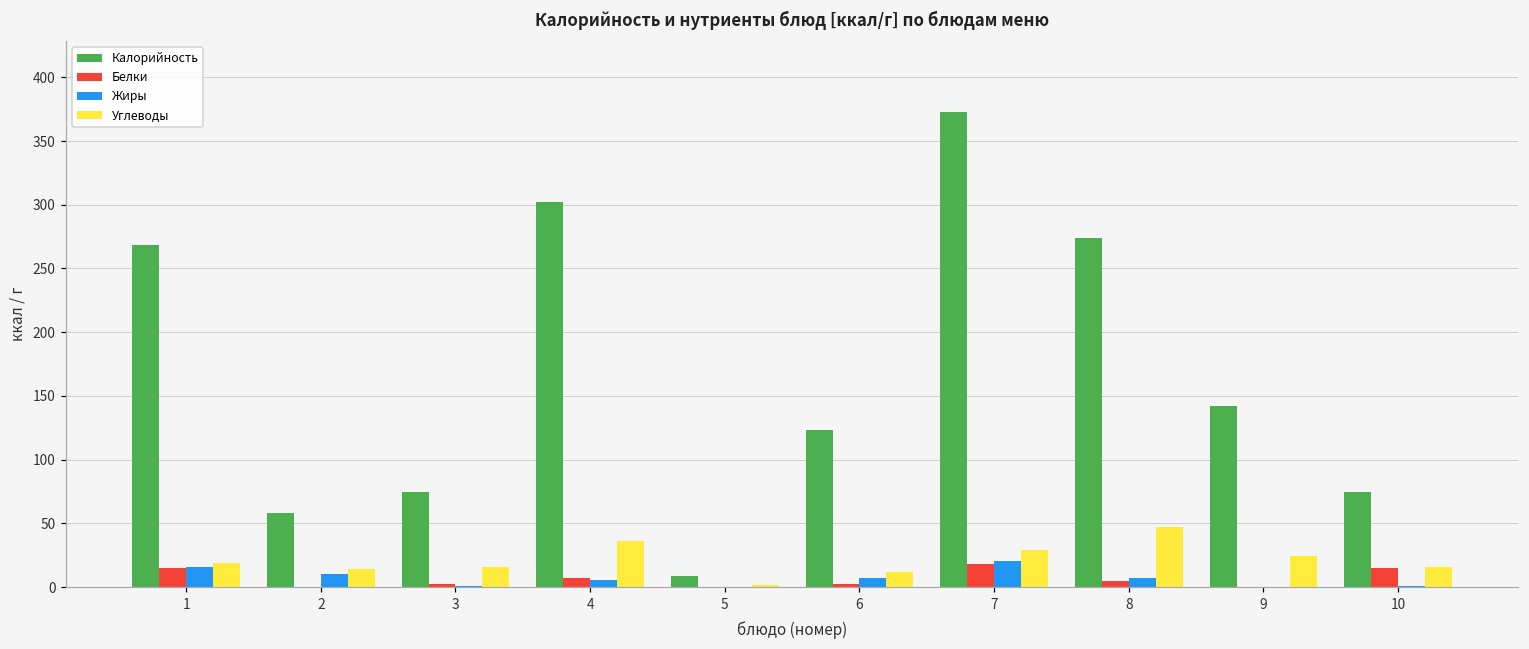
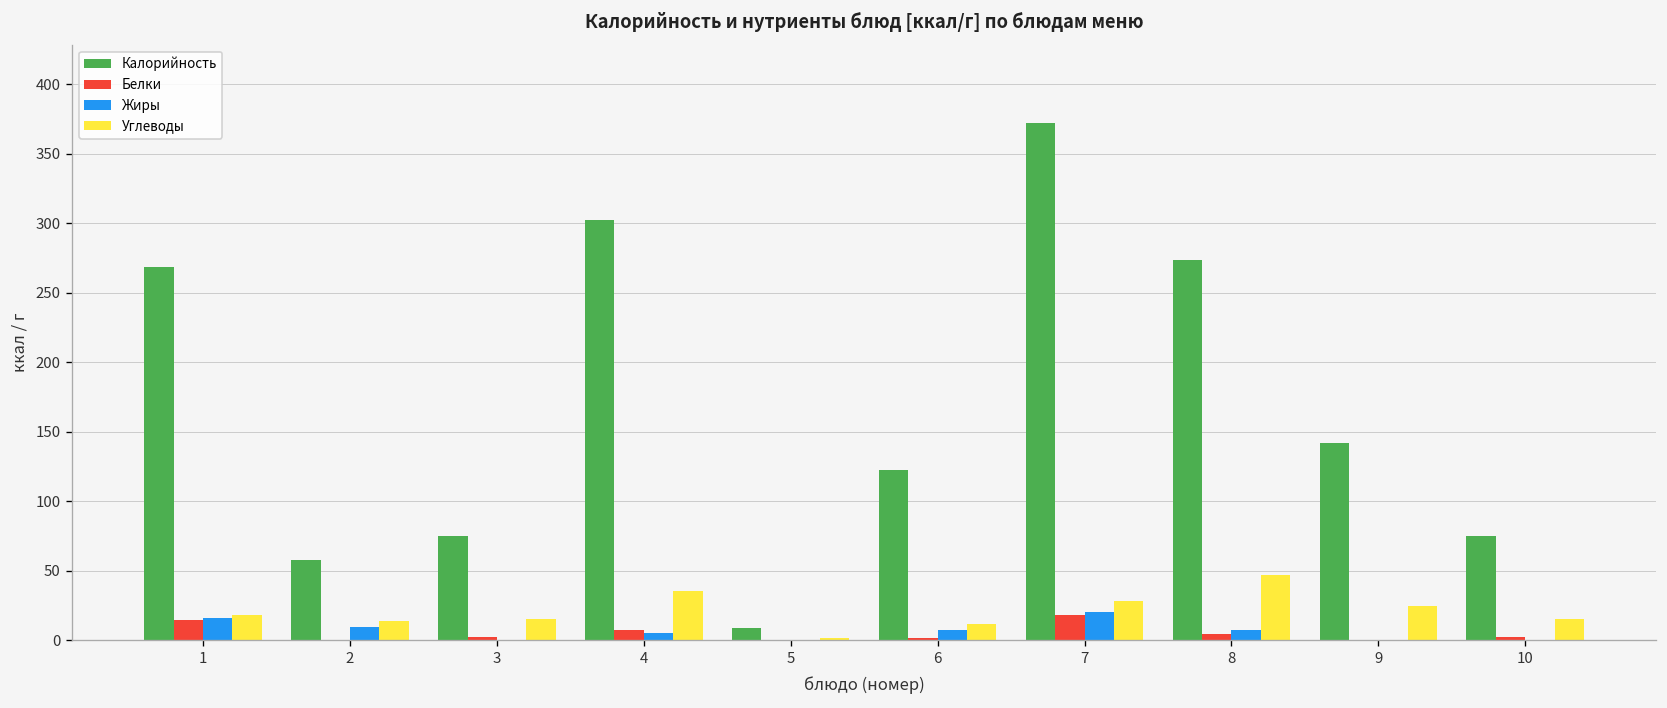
  {
    "Калорийность": {
      "1": 269,
      "2": 58,
      "3": 75,
      "4": 302,
      "5": 9,
      "6": 123,
      "7": 372,
      "8": 274,
      "9": 142,
      "10": 75
    },
    "Белки": {
      "1": 15,
      "3": 2,
      "4": 7,
      "7": 18,
      "8": 5,
-     "10": 15
+     "10": 2
    },
    "Жиры": {
      "1": 16,
      "2": 10,
      "4": 6,
      "5": 0,
      "6": 7,
      "7": 21,
      "8": 7,
      "9": 0
    },
    "Углеводы": {
      "1": 19,
      "2": 14,
      "3": 15,
      "4": 36,
      "6": 12,
      "7": 29,
      "8": 47,
      "9": 25,
      "10": 15
    }
  }
